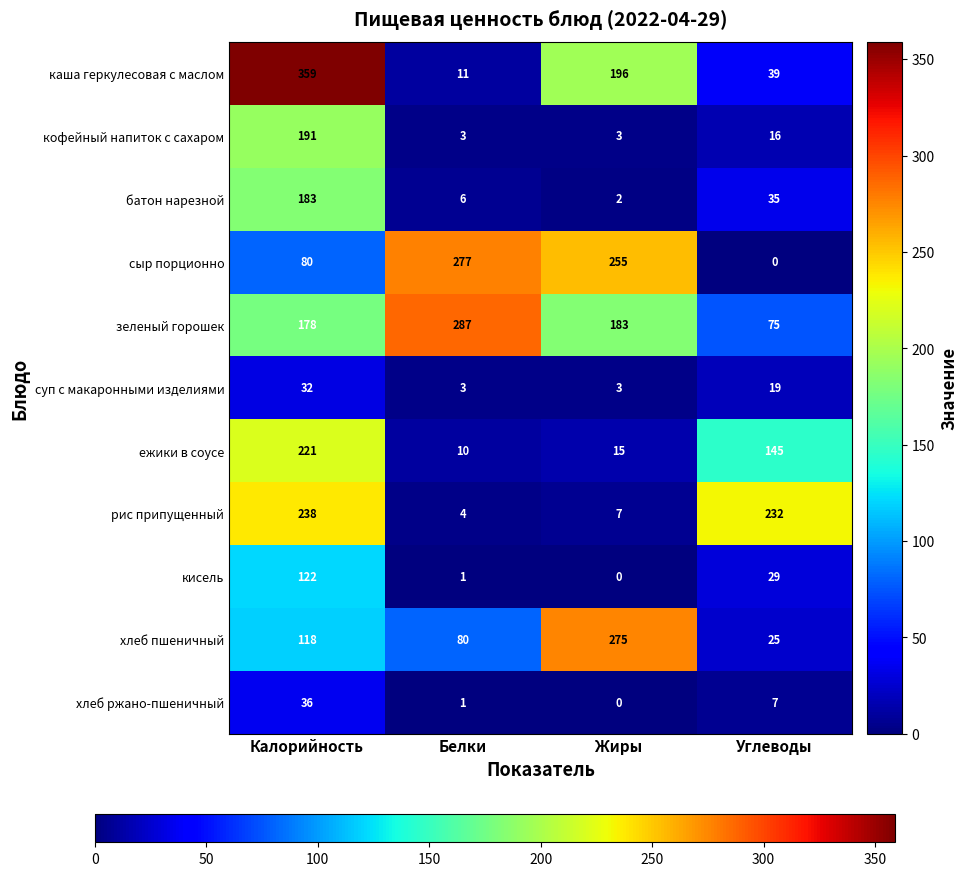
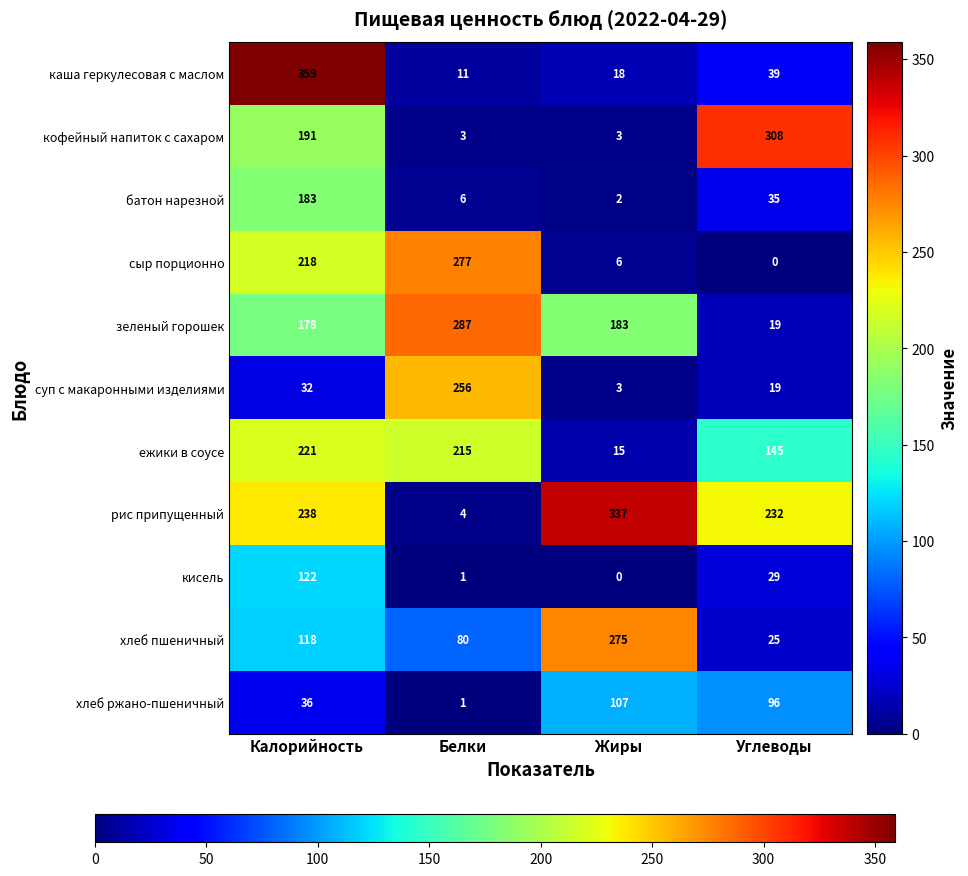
  {
    "каша геркулесовая с маслом": {
      "Калорийность": 359,
      "Белки": 11,
-     "Жиры": 196,
+     "Жиры": 18,
      "Углеводы": 39
    },
    "кофейный напиток с сахаром": {
      "Калорийность": 191,
      "Белки": 3,
      "Жиры": 3,
-     "Углеводы": 16
+     "Углеводы": 308
    },
    "батон нарезной": {
      "Калорийность": 183,
      "Белки": 6,
      "Жиры": 2,
      "Углеводы": 35
    },
    "сыр порционно": {
-     "Калорийность": 80,
+     "Калорийность": 218,
      "Белки": 277,
-     "Жиры": 255,
+     "Жиры": 6,
      "Углеводы": 0
    },
    "зеленый горошек": {
      "Калорийность": 178,
      "Белки": 287,
      "Жиры": 183,
-     "Углеводы": 75
+     "Углеводы": 19
    },
    "суп с макаронными изделиями": {
      "Калорийность": 32,
-     "Белки": 3,
+     "Белки": 256,
      "Жиры": 3,
      "Углеводы": 19
    },
    "ежики в соусе": {
      "Калорийность": 221,
-     "Белки": 10,
+     "Белки": 215,
      "Жиры": 15,
      "Углеводы": 145
    },
    "рис припущенный": {
      "Калорийность": 238,
      "Белки": 4,
-     "Жиры": 7,
+     "Жиры": 337,
      "Углеводы": 232
    },
    "кисель": {
      "Калорийность": 122,
      "Белки": 1,
      "Жиры": 0,
      "Углеводы": 29
    },
    "хлеб пшеничный": {
      "Калорийность": 118,
      "Белки": 80,
      "Жиры": 275,
      "Углеводы": 25
    },
    "хлеб ржано-пшеничный": {
      "Калорийность": 36,
      "Белки": 1,
-     "Жиры": 0,
-     "Углеводы": 7
+     "Жиры": 107,
+     "Углеводы": 96
    }
  }
